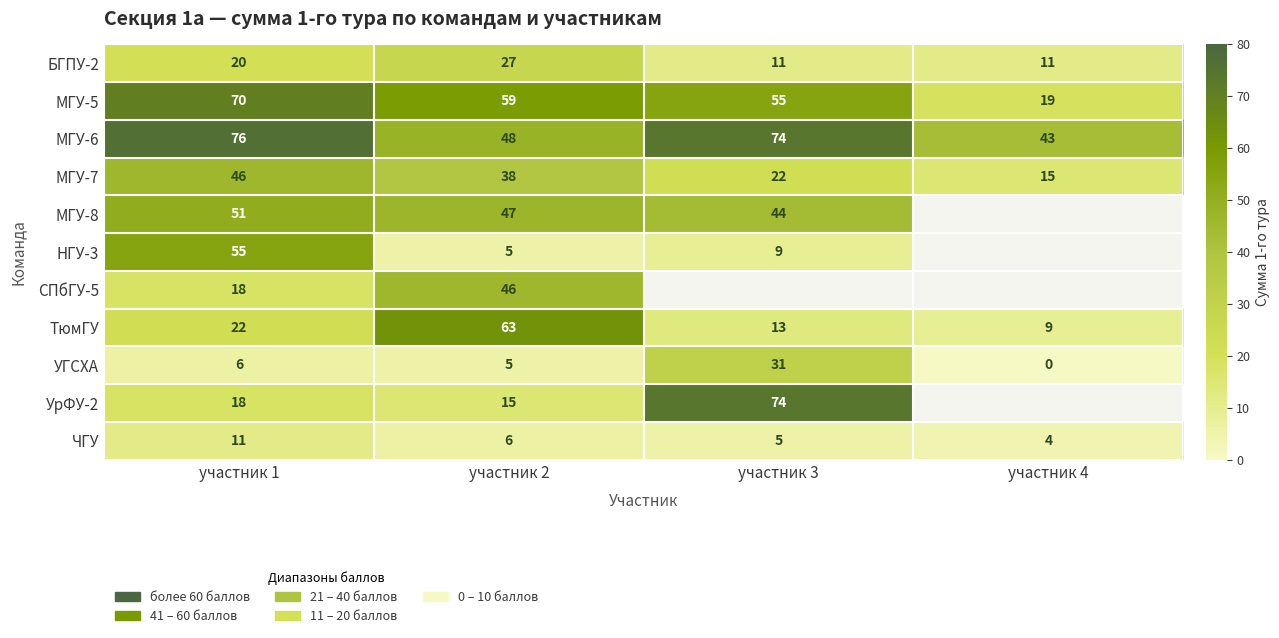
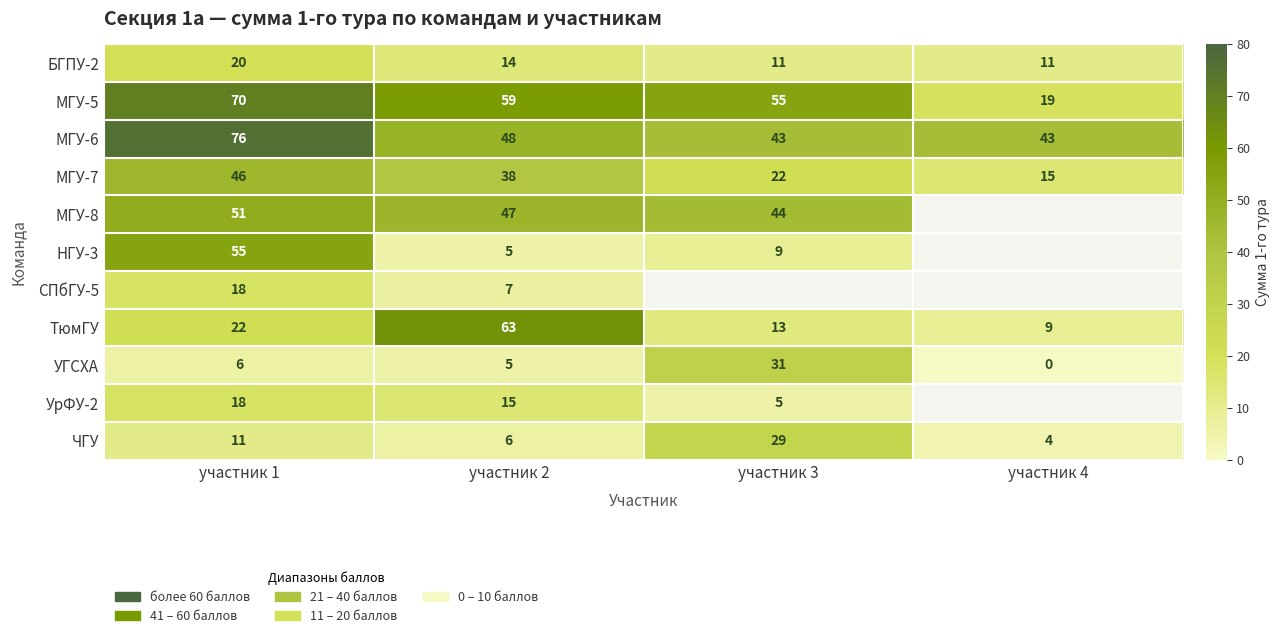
  {
    "БГПУ-2": {
      "участник 1": 20,
-     "участник 2": 27,
+     "участник 2": 14,
      "участник 3": 11,
      "участник 4": 11
    },
    "МГУ-5": {
      "участник 1": 70,
      "участник 2": 59,
      "участник 3": 55,
      "участник 4": 19
    },
    "МГУ-6": {
      "участник 1": 76,
      "участник 2": 48,
-     "участник 3": 74,
+     "участник 3": 43,
      "участник 4": 43
    },
    "МГУ-7": {
      "участник 1": 46,
      "участник 2": 38,
      "участник 3": 22,
      "участник 4": 15
    },
    "МГУ-8": {
      "участник 1": 51,
      "участник 2": 47,
      "участник 3": 44
    },
    "НГУ-3": {
      "участник 1": 55,
      "участник 2": 5,
      "участник 3": 9
    },
    "СПбГУ-5": {
      "участник 1": 18,
-     "участник 2": 46
+     "участник 2": 7
    },
    "ТюмГУ": {
      "участник 1": 22,
      "участник 2": 63,
      "участник 3": 13,
      "участник 4": 9
    },
    "УГСХА": {
      "участник 1": 6,
      "участник 2": 5,
      "участник 3": 31,
      "участник 4": 0
    },
    "УрФУ-2": {
      "участник 1": 18,
      "участник 2": 15,
-     "участник 3": 74
+     "участник 3": 5
    },
    "ЧГУ": {
      "участник 1": 11,
      "участник 2": 6,
-     "участник 3": 5,
+     "участник 3": 29,
      "участник 4": 4
    }
  }
